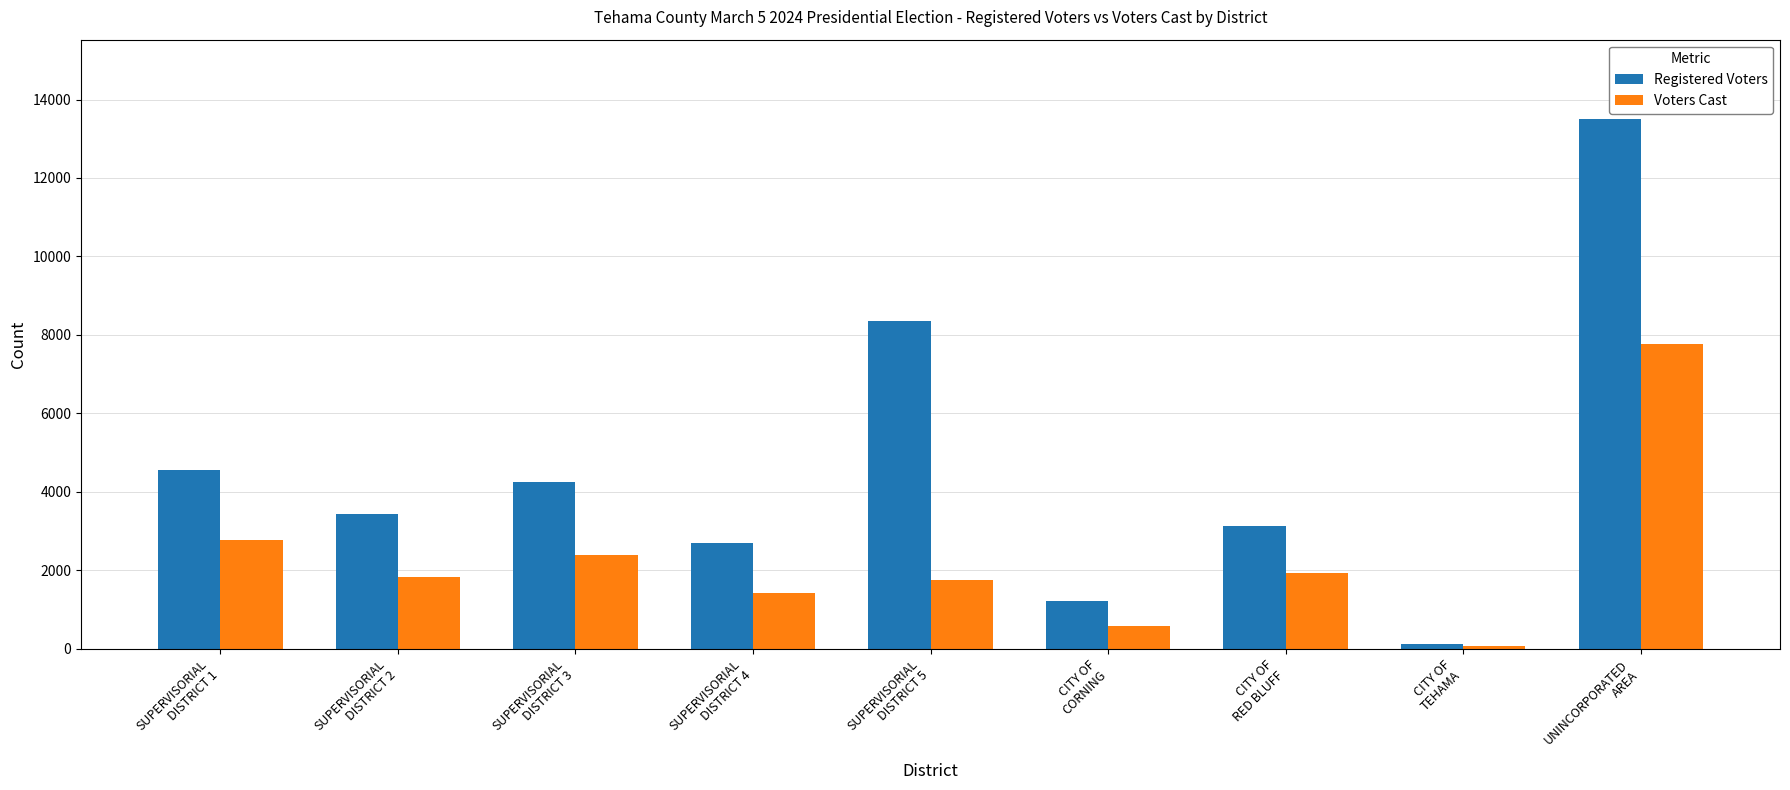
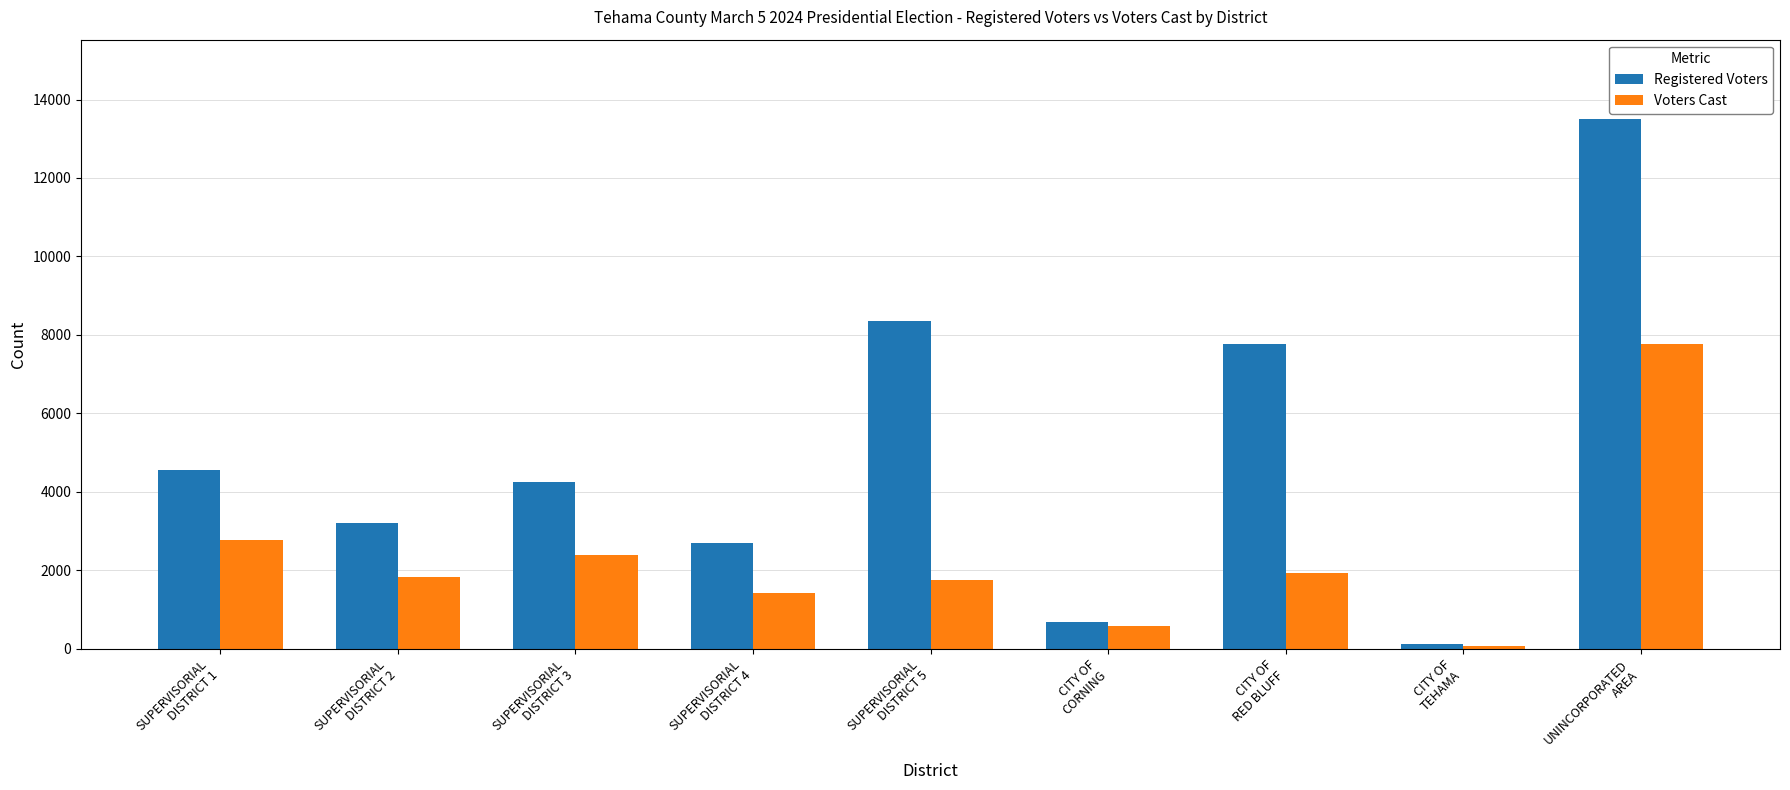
  {
    "Registered Voters": {
      "SUPERVISORIAL DISTRICT 1": 4600,
-     "SUPERVISORIAL DISTRICT 2": 3400,
+     "SUPERVISORIAL DISTRICT 2": 3200,
      "SUPERVISORIAL DISTRICT 3": 4300,
      "SUPERVISORIAL DISTRICT 4": 2700,
      "SUPERVISORIAL DISTRICT 5": 8300,
-     "CITY OF CORNING": 1200,
-     "CITY OF RED BLUFF": 3100,
+     "CITY OF CORNING": 700,
+     "CITY OF RED BLUFF": 7800,
      "CITY OF TEHAMA": 100,
      "UNINCORPORATED AREA": 13500
    },
    "Voters Cast": {
      "SUPERVISORIAL DISTRICT 1": 2800,
      "SUPERVISORIAL DISTRICT 2": 1800,
      "SUPERVISORIAL DISTRICT 3": 2400,
      "SUPERVISORIAL DISTRICT 4": 1400,
      "SUPERVISORIAL DISTRICT 5": 1700,
      "CITY OF CORNING": 600,
      "CITY OF RED BLUFF": 1900,
      "CITY OF TEHAMA": 100,
      "UNINCORPORATED AREA": 7800
    }
  }
